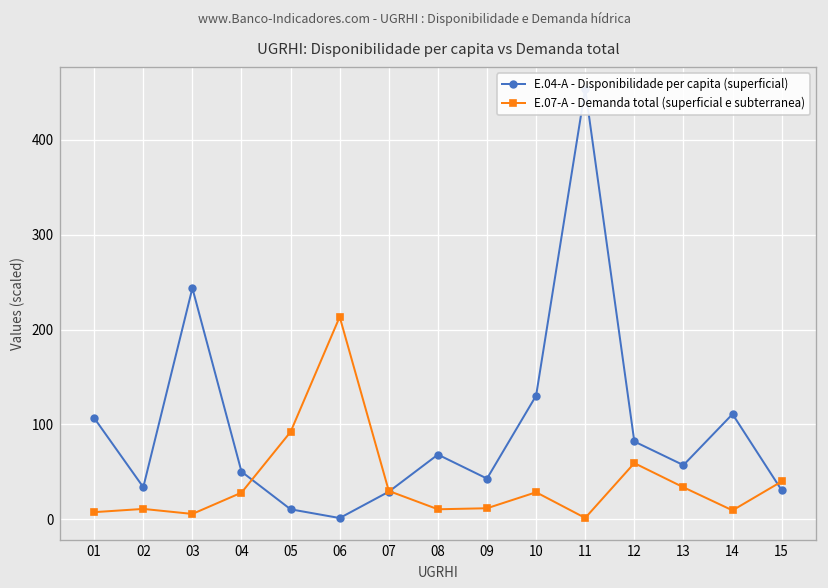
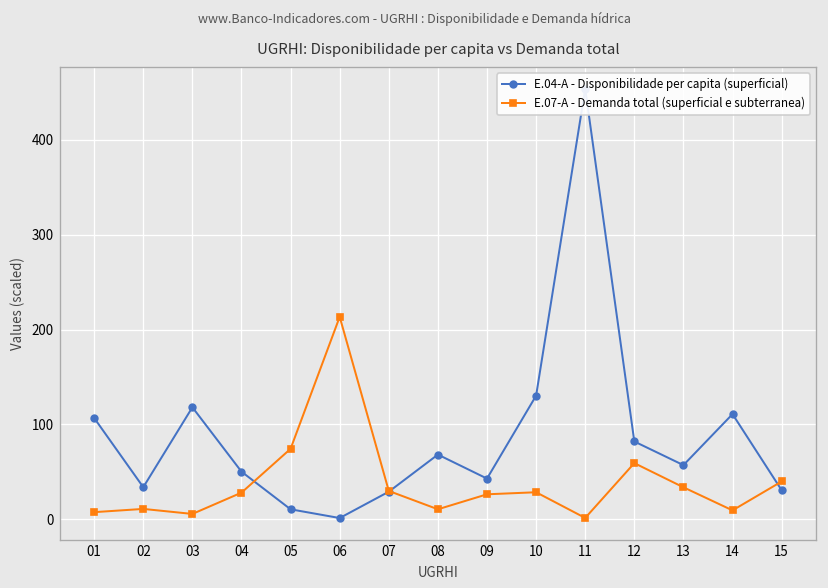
  {
    "E.04-A - Disponibilidade per capita (superficial)": {
      "01": 110,
      "02": 30,
-     "03": 240,
+     "03": 120,
      "04": 50,
      "05": 10,
      "06": 0,
      "08": 70,
      "09": 40,
      "10": 130,
      "12": 80,
      "13": 60,
      "14": 110,
      "15": 30
    },
    "E.07-A - Demanda total (superficial e subterranea)": {
      "01": 10,
      "02": 10,
      "03": 10,
      "04": 30,
-     "05": 90,
+     "05": 70,
      "06": 210,
      "08": 10,
-     "09": 10,
+     "09": 30,
      "10": 30,
      "11": 0,
      "12": 60,
      "13": 30,
      "14": 10,
      "15": 40
    }
  }
